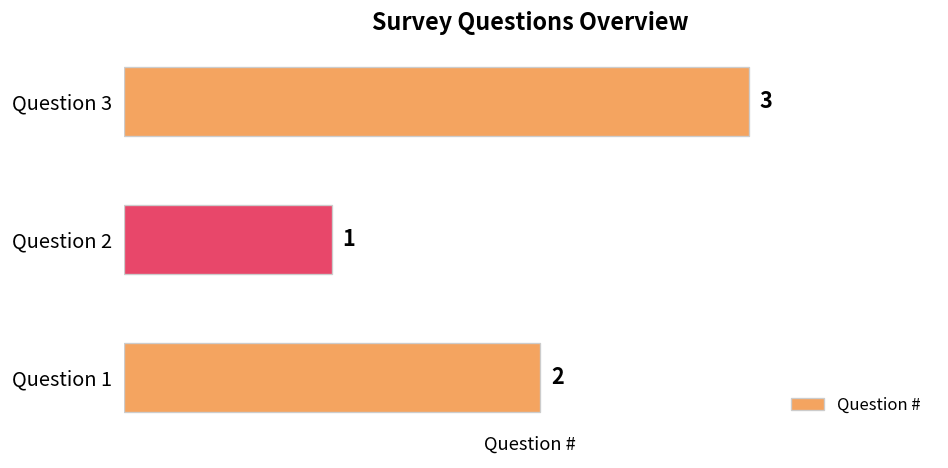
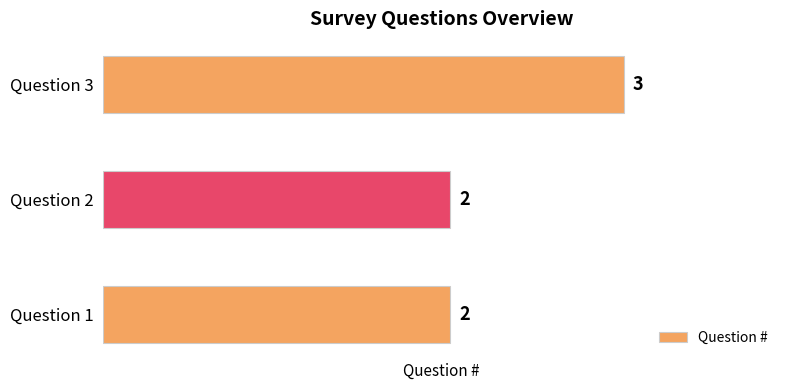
  {
    "Question 3": 3,
-   "Question 2": 1,
+   "Question 2": 2,
    "Question 1": 2
  }
